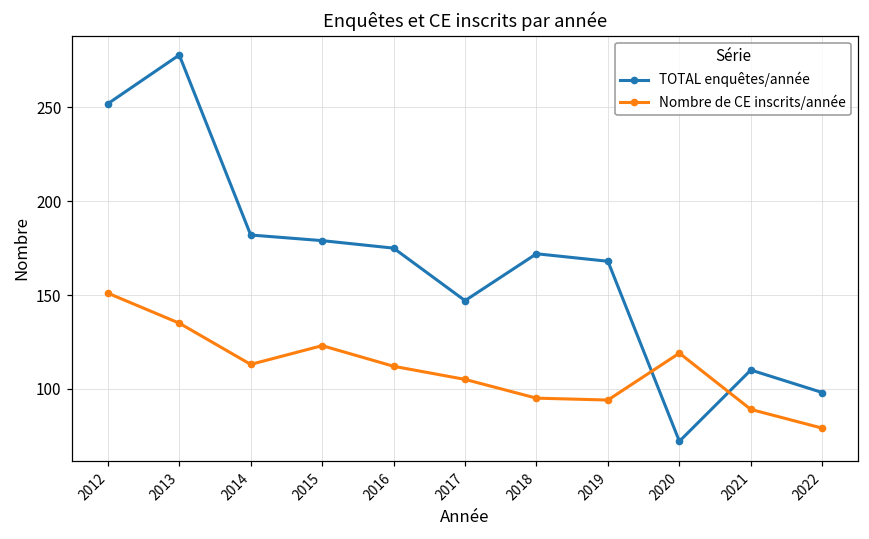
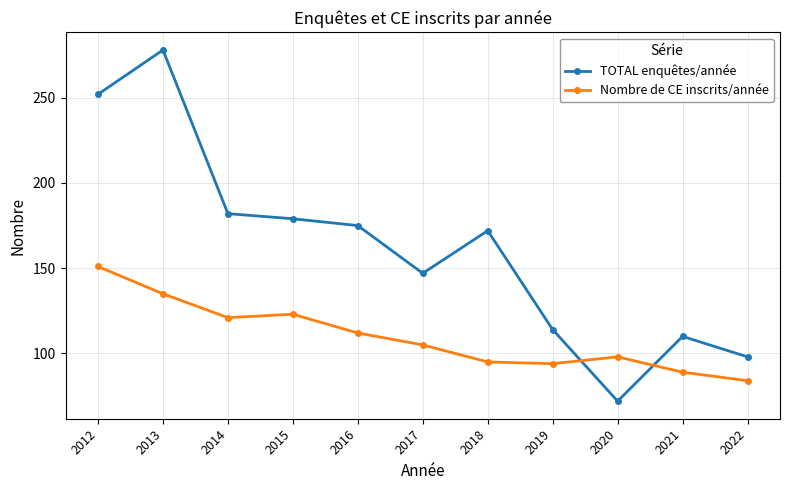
  {
    "TOTAL enquêtes/année": {
      "2012": 252,
      "2013": 278,
      "2014": 182,
      "2015": 179,
      "2016": 175,
      "2017": 147,
      "2018": 172,
-     "2019": 168,
+     "2019": 114,
      "2020": 72,
      "2021": 110,
      "2022": 98
    },
    "Nombre de CE inscrits/année": {
      "2012": 151,
      "2013": 135,
-     "2014": 113,
+     "2014": 121,
      "2015": 123,
      "2016": 112,
      "2017": 105,
      "2018": 95,
      "2019": 94,
-     "2020": 119,
+     "2020": 98,
      "2021": 89,
-     "2022": 79
+     "2022": 84
    }
  }
